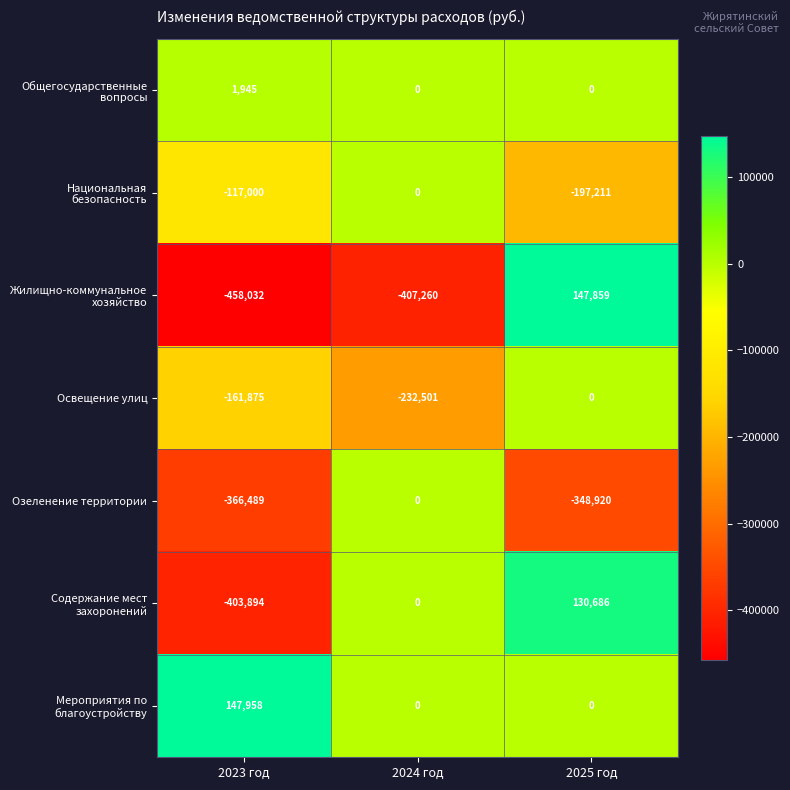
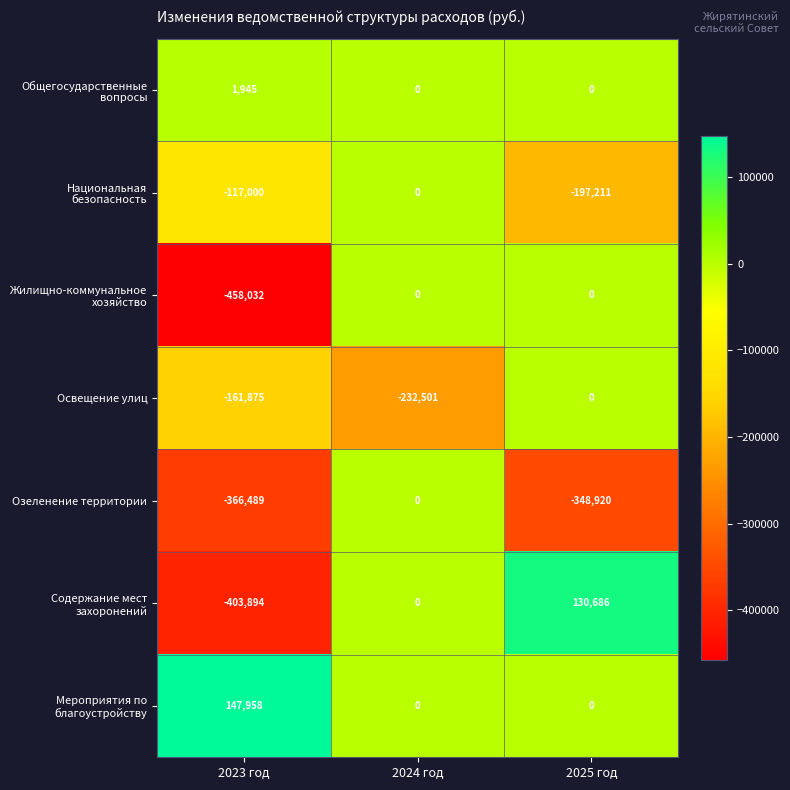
  {
    "Общегосударственные вопросы": {
      "2023 год": "1,945",
      "2024 год": "0",
      "2025 год": "0"
    },
    "Национальная безопасность": {
      "2023 год": "-117,000",
      "2024 год": "0",
      "2025 год": "-197,211"
    },
    "Жилищно-коммунальное хозяйство": {
      "2023 год": "-458,032",
-     "2024 год": "-407,260",
-     "2025 год": "147,859"
+     "2024 год": "0",
+     "2025 год": "0"
    },
    "Освещение улиц": {
      "2023 год": "-161,875",
      "2024 год": "-232,501",
      "2025 год": "0"
    },
    "Озеленение территории": {
      "2023 год": "-366,489",
      "2024 год": "0",
      "2025 год": "-348,920"
    },
    "Содержание мест захоронений": {
      "2023 год": "-403,894",
      "2024 год": "0",
      "2025 год": "130,686"
    },
    "Мероприятия по благоустройству": {
      "2023 год": "147,958",
      "2024 год": "0",
      "2025 год": "0"
    }
  }
